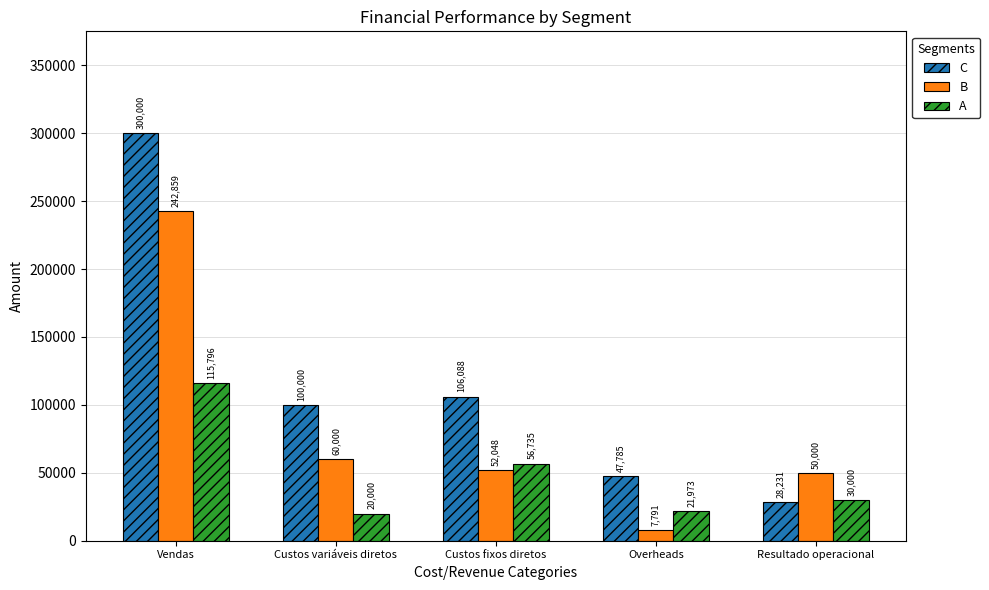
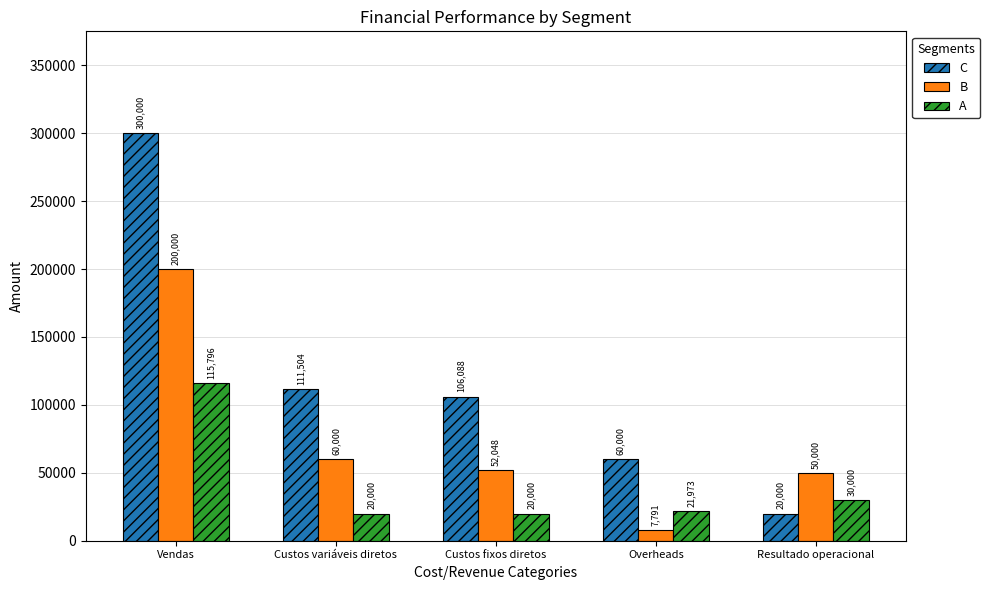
  {
    "C": {
      "Vendas": "300,000",
-     "Custos variáveis diretos": "100,000",
+     "Custos variáveis diretos": "111,504",
      "Custos fixos diretos": "106,088",
-     "Overheads": "47,785",
-     "Resultado operacional": "28,231"
+     "Overheads": "60,000",
+     "Resultado operacional": "20,000"
    },
    "B": {
-     "Vendas": "242,859",
+     "Vendas": "200,000",
      "Custos variáveis diretos": "60,000",
      "Custos fixos diretos": "52,048",
      "Overheads": "7,791",
      "Resultado operacional": "50,000"
    },
    "A": {
      "Vendas": "115,796",
      "Custos variáveis diretos": "20,000",
-     "Custos fixos diretos": "56,735",
+     "Custos fixos diretos": "20,000",
      "Overheads": "21,973",
      "Resultado operacional": "30,000"
    }
  }
